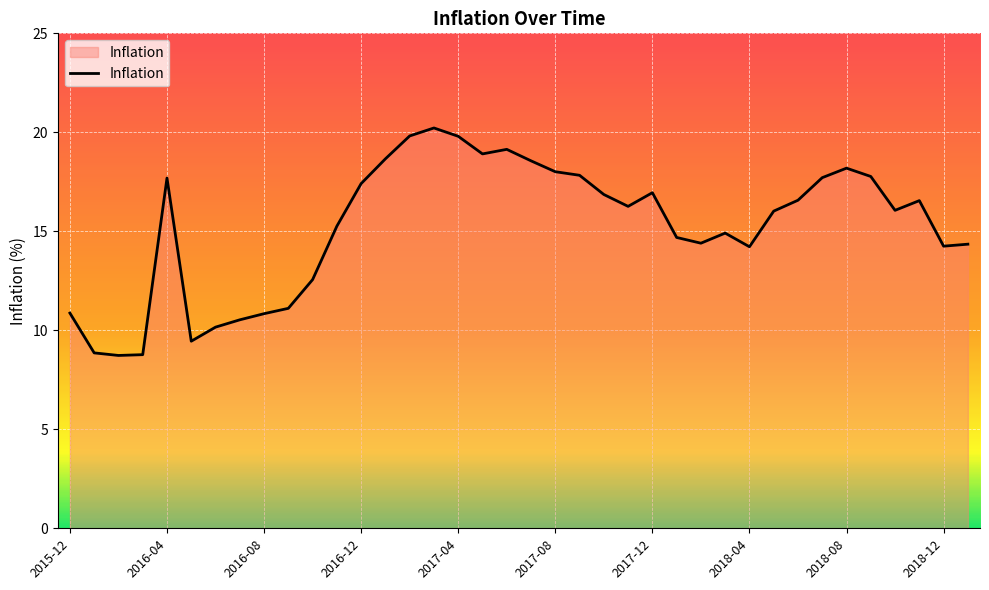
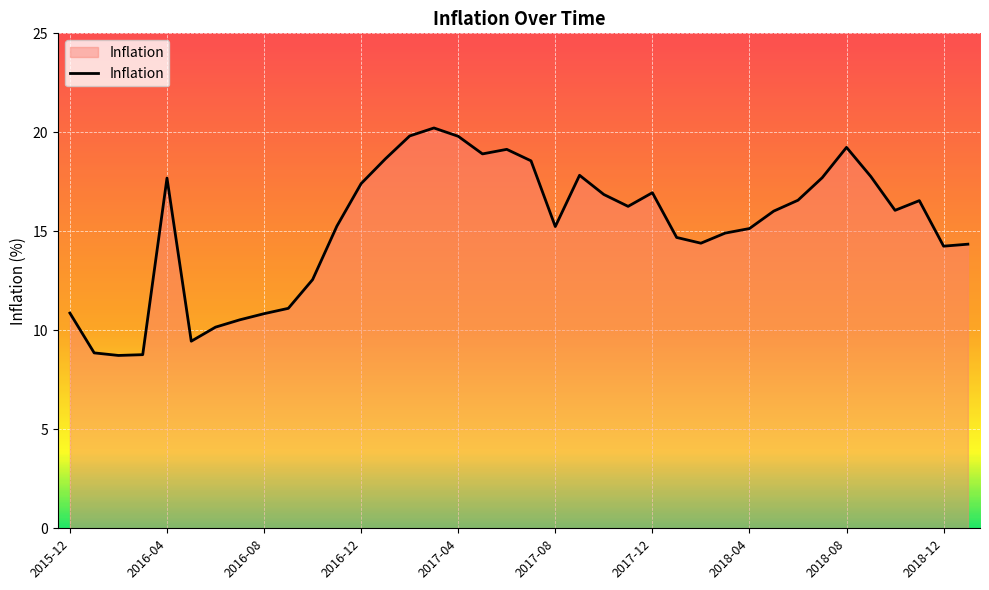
  {
    "2015-12": 10.9,
    "2016-04": 17.7,
    "2016-08": 10.8,
    "2016-12": 17.4,
    "2017-04": 19.8,
-   "2017-08": 18.0,
+   "2017-08": 15.2,
    "2017-12": 17.0,
-   "2018-04": 14.2,
-   "2018-08": 18.2,
+   "2018-04": 15.1,
+   "2018-08": 19.2,
    "2018-12": 14.3
  }
